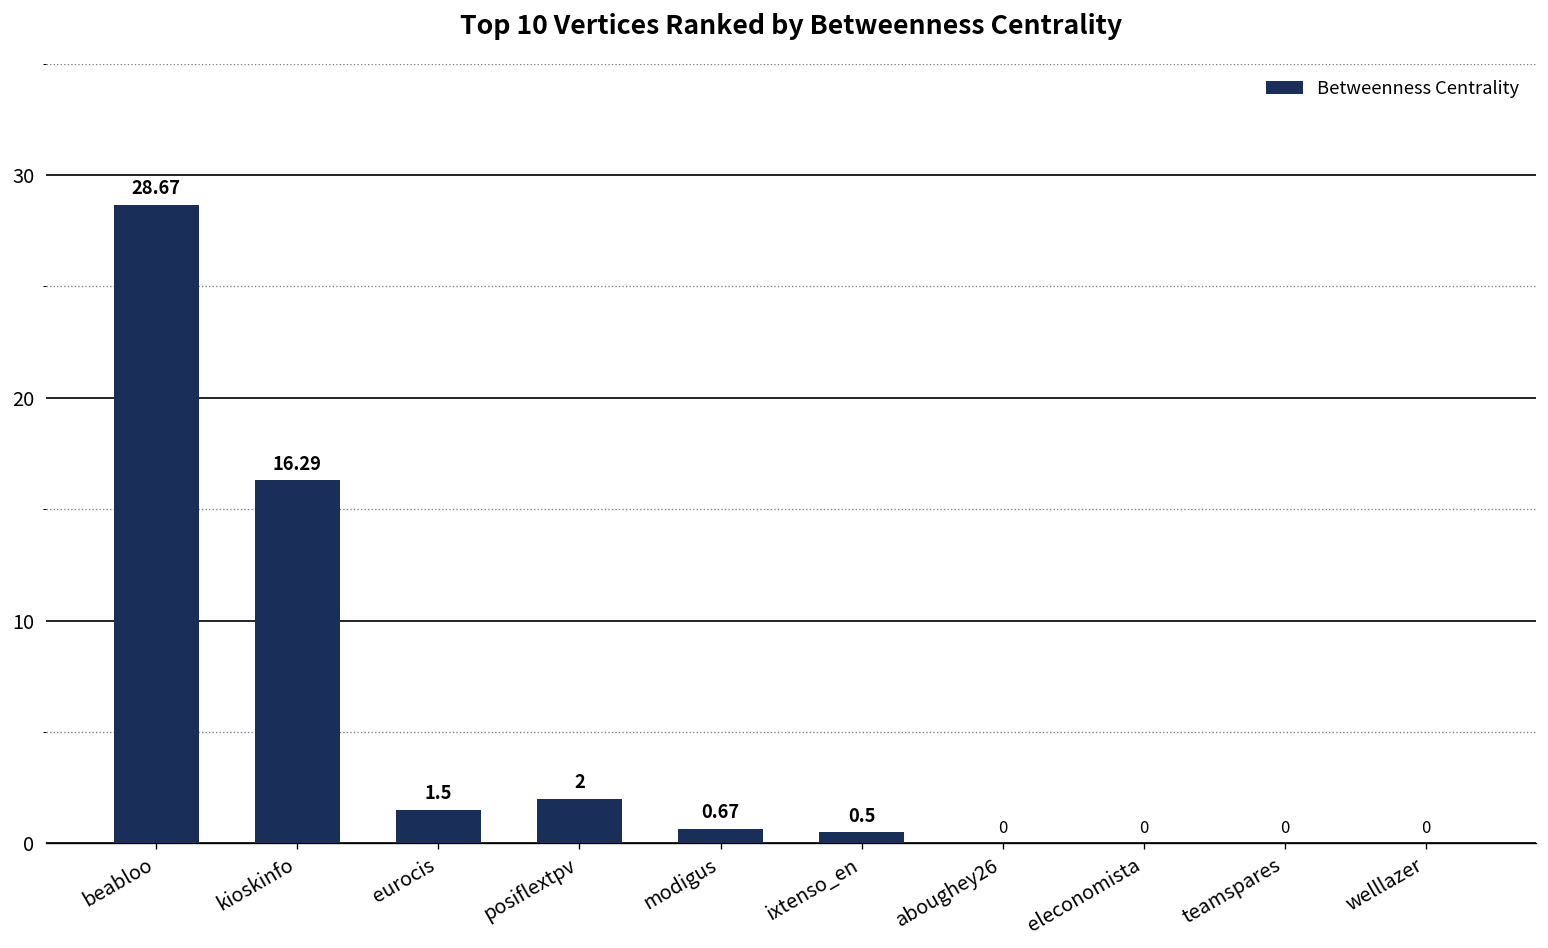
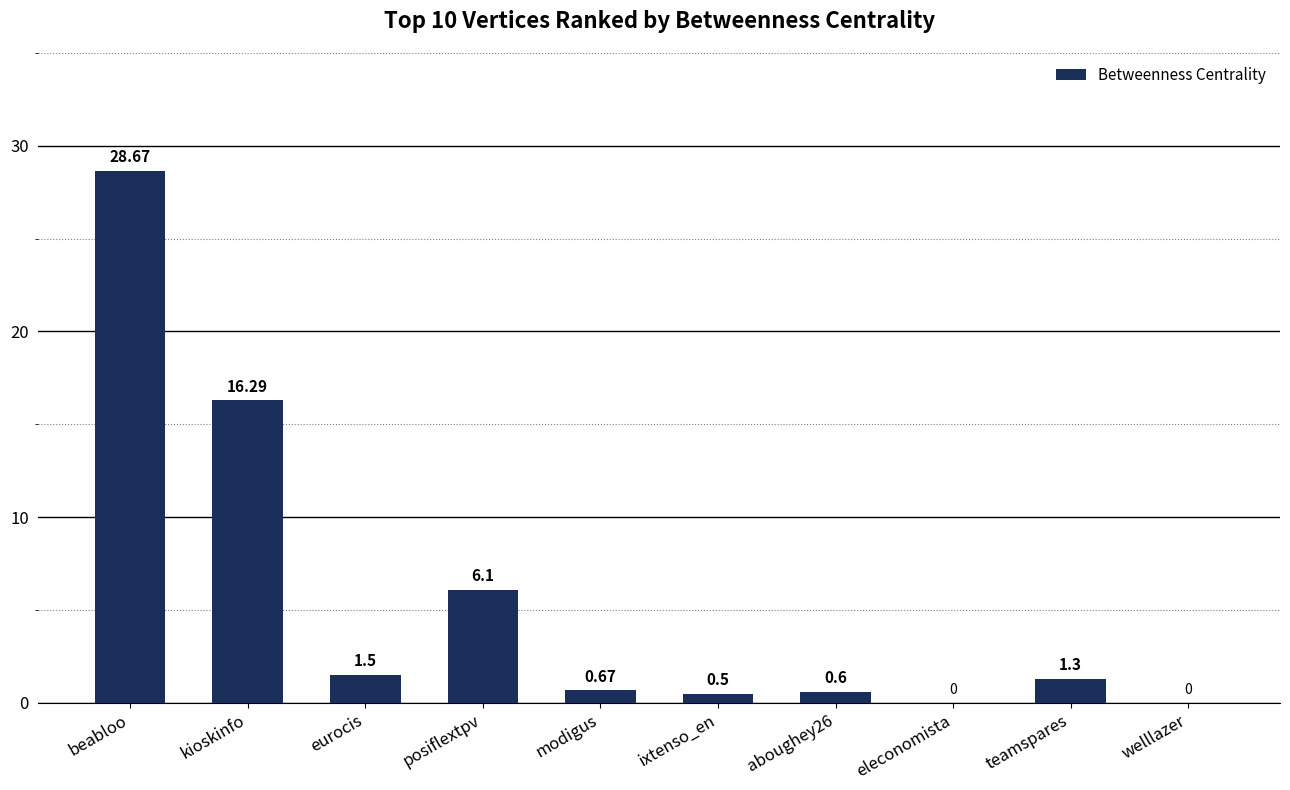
  {
    "beabloo": 28.67,
    "kioskinfo": 16.29,
    "eurocis": 1.5,
-   "posiflextpv": 2,
+   "posiflextpv": 6.1,
    "modigus": 0.67,
    "ixtenso_en": 0.5,
-   "aboughey26": 0,
+   "aboughey26": 0.6,
    "eleconomista": 0,
-   "teamspares": 0,
+   "teamspares": 1.3,
    "welllazer": 0
  }
